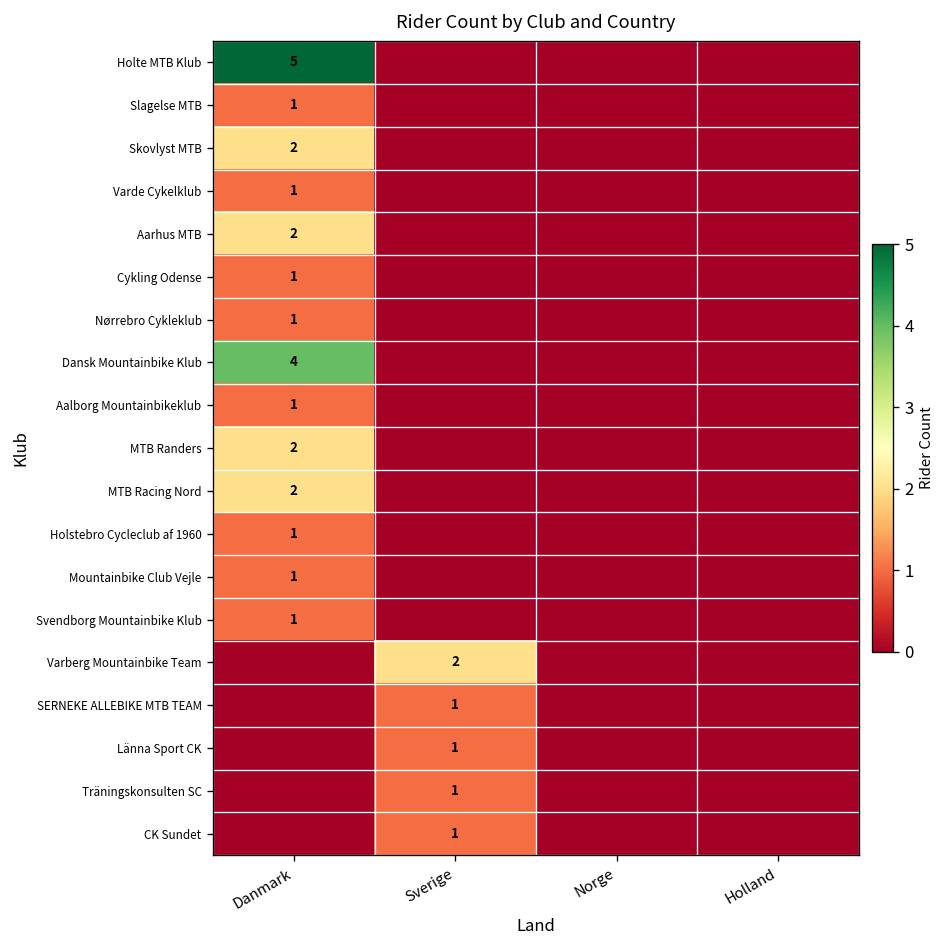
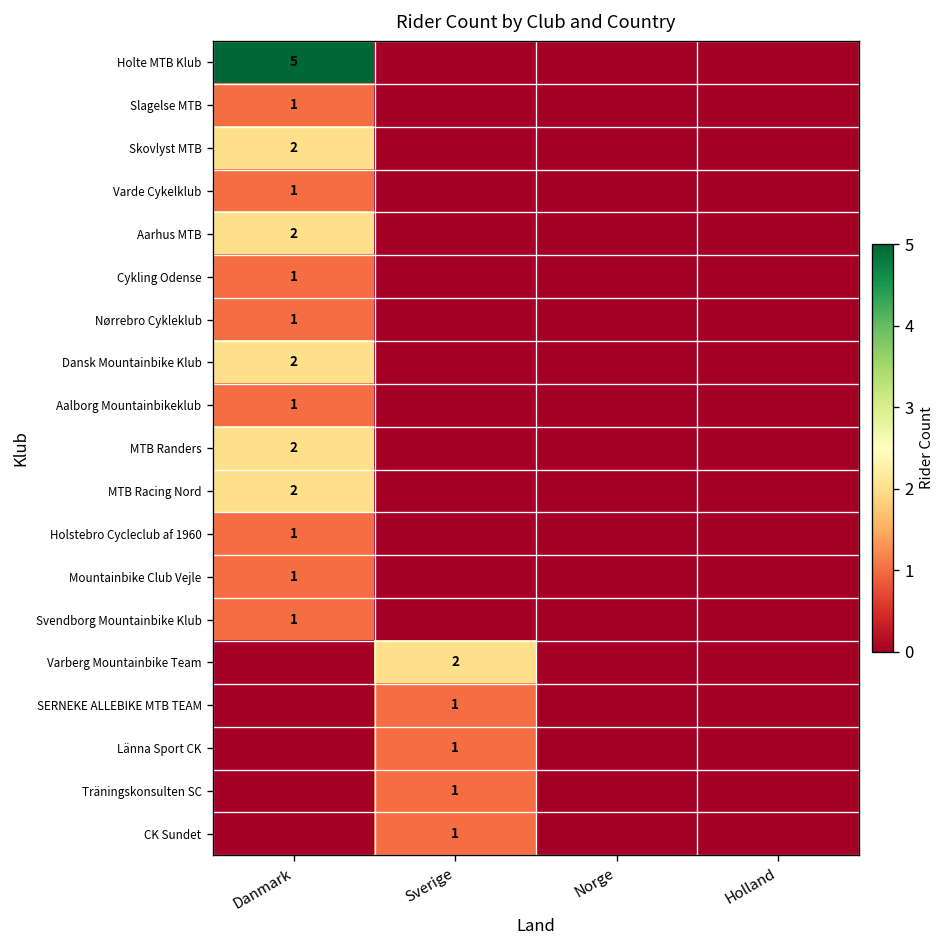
  {
    "Holte MTB Klub": {
      "Danmark": 5
    },
    "Slagelse MTB": {
      "Danmark": 1
    },
    "Skovlyst MTB": {
      "Danmark": 2
    },
    "Varde Cykelklub": {
      "Danmark": 1
    },
    "Aarhus MTB": {
      "Danmark": 2
    },
    "Cykling Odense": {
      "Danmark": 1
    },
    "Nørrebro Cykleklub": {
      "Danmark": 1
    },
    "Dansk Mountainbike Klub": {
-     "Danmark": 4
+     "Danmark": 2
    },
    "Aalborg Mountainbikeklub": {
      "Danmark": 1
    },
    "MTB Randers": {
      "Danmark": 2
    },
    "MTB Racing Nord": {
      "Danmark": 2
    },
    "Holstebro Cycleclub af 1960": {
      "Danmark": 1
    },
    "Mountainbike Club Vejle": {
      "Danmark": 1
    },
    "Svendborg Mountainbike Klub": {
      "Danmark": 1
    },
    "Varberg Mountainbike Team": {
      "Sverige": 2
    },
    "SERNEKE ALLEBIKE MTB TEAM": {
      "Sverige": 1
    },
    "Länna Sport CK": {
      "Sverige": 1
    },
    "Träningskonsulten SC": {
      "Sverige": 1
    },
    "CK Sundet": {
      "Sverige": 1
    }
  }
